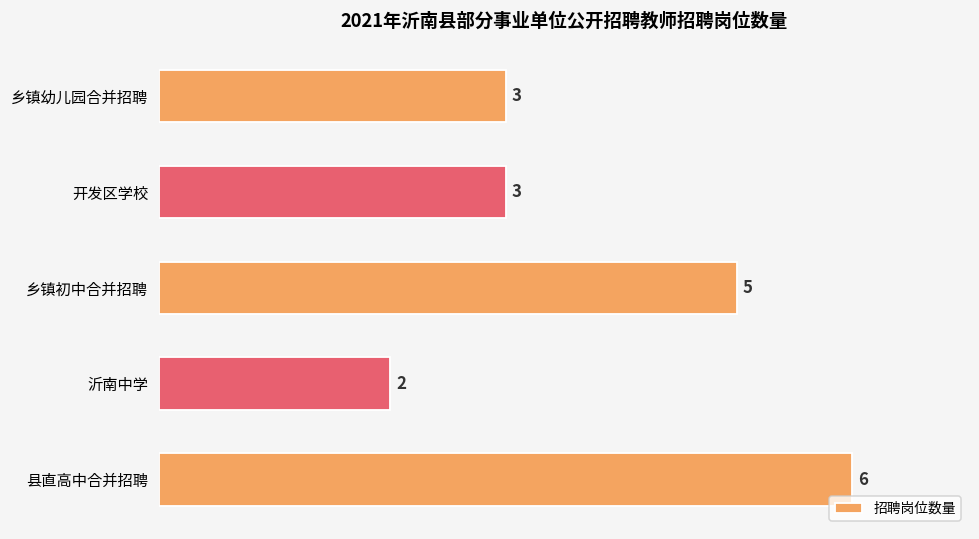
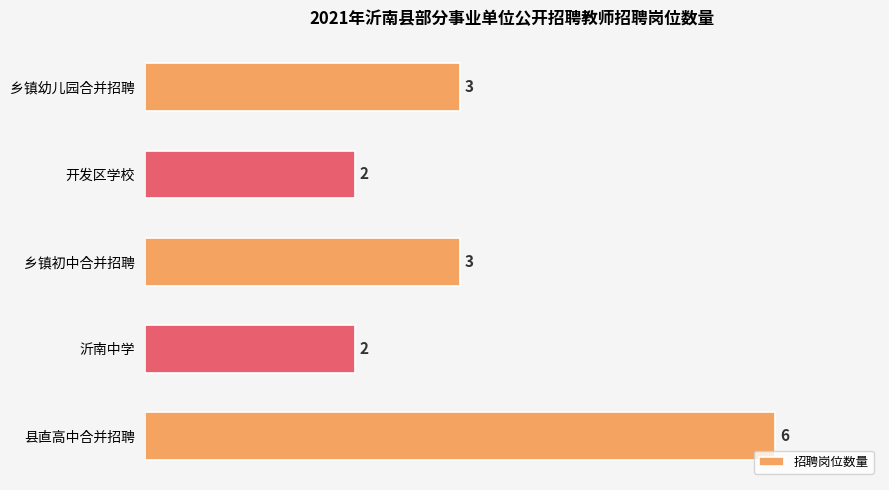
  {
    "乡镇幼儿园合并招聘": 3,
-   "开发区学校": 3,
-   "乡镇初中合并招聘": 5,
+   "开发区学校": 2,
+   "乡镇初中合并招聘": 3,
    "沂南中学": 2,
    "县直高中合并招聘": 6
  }
